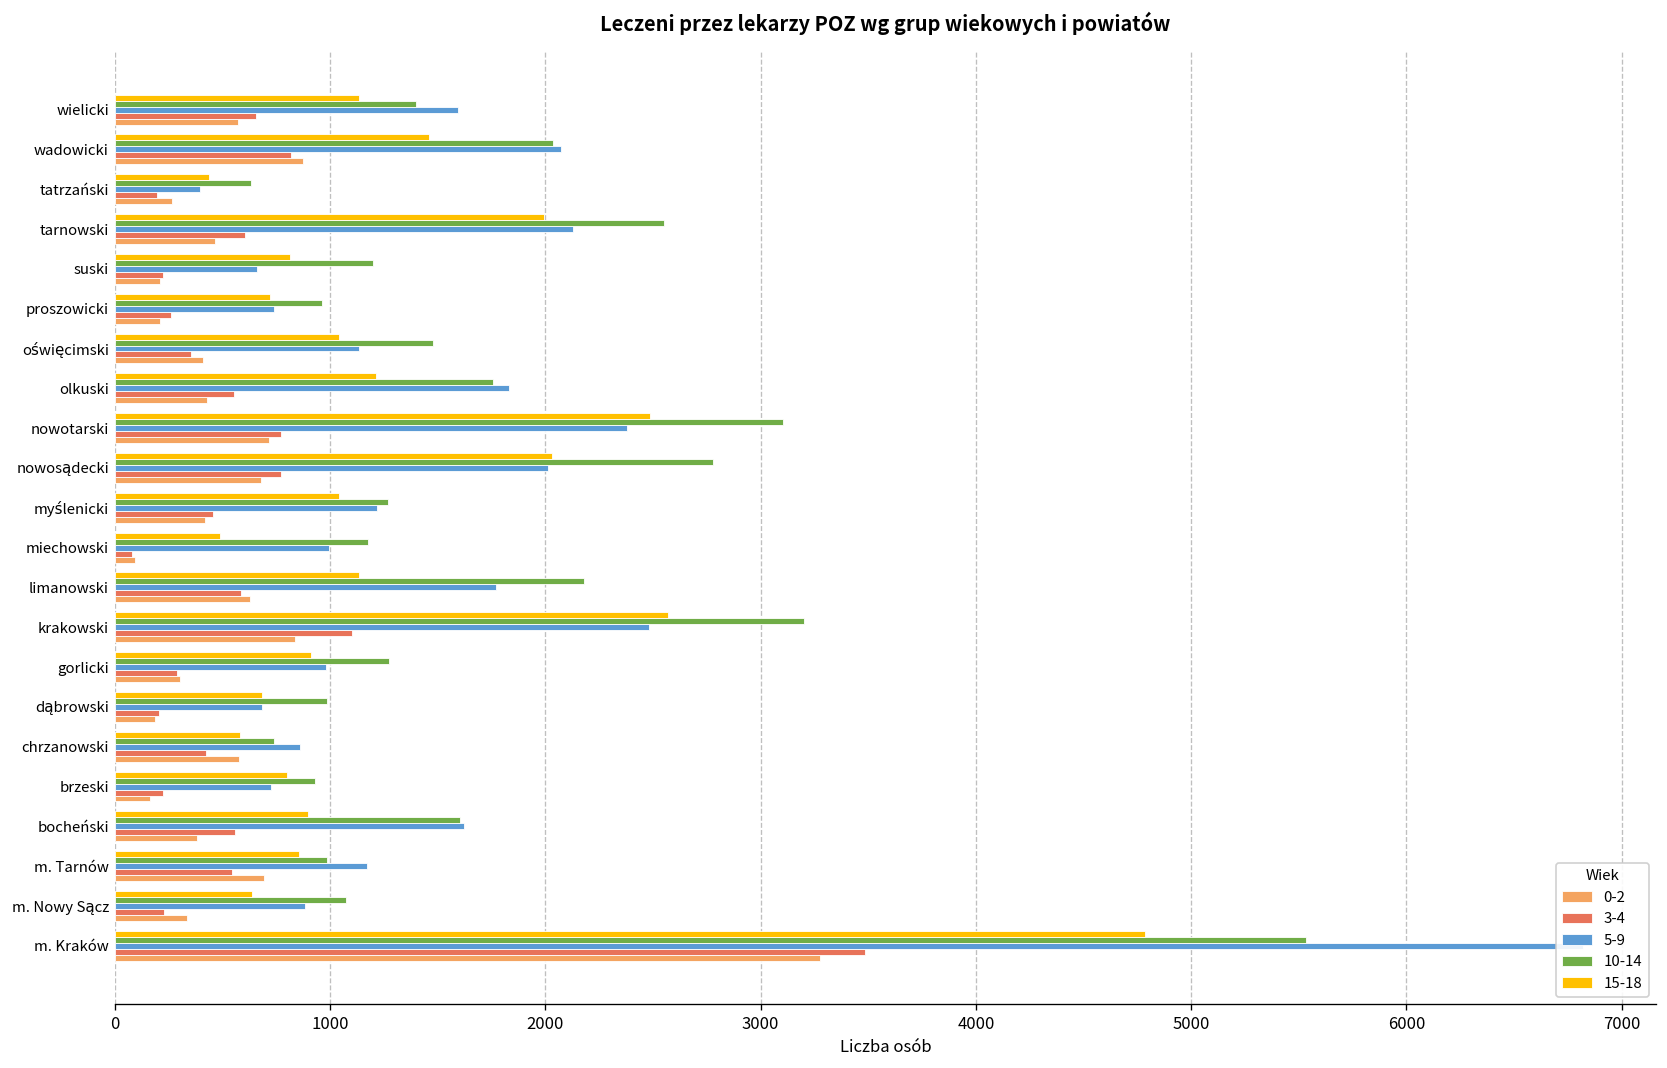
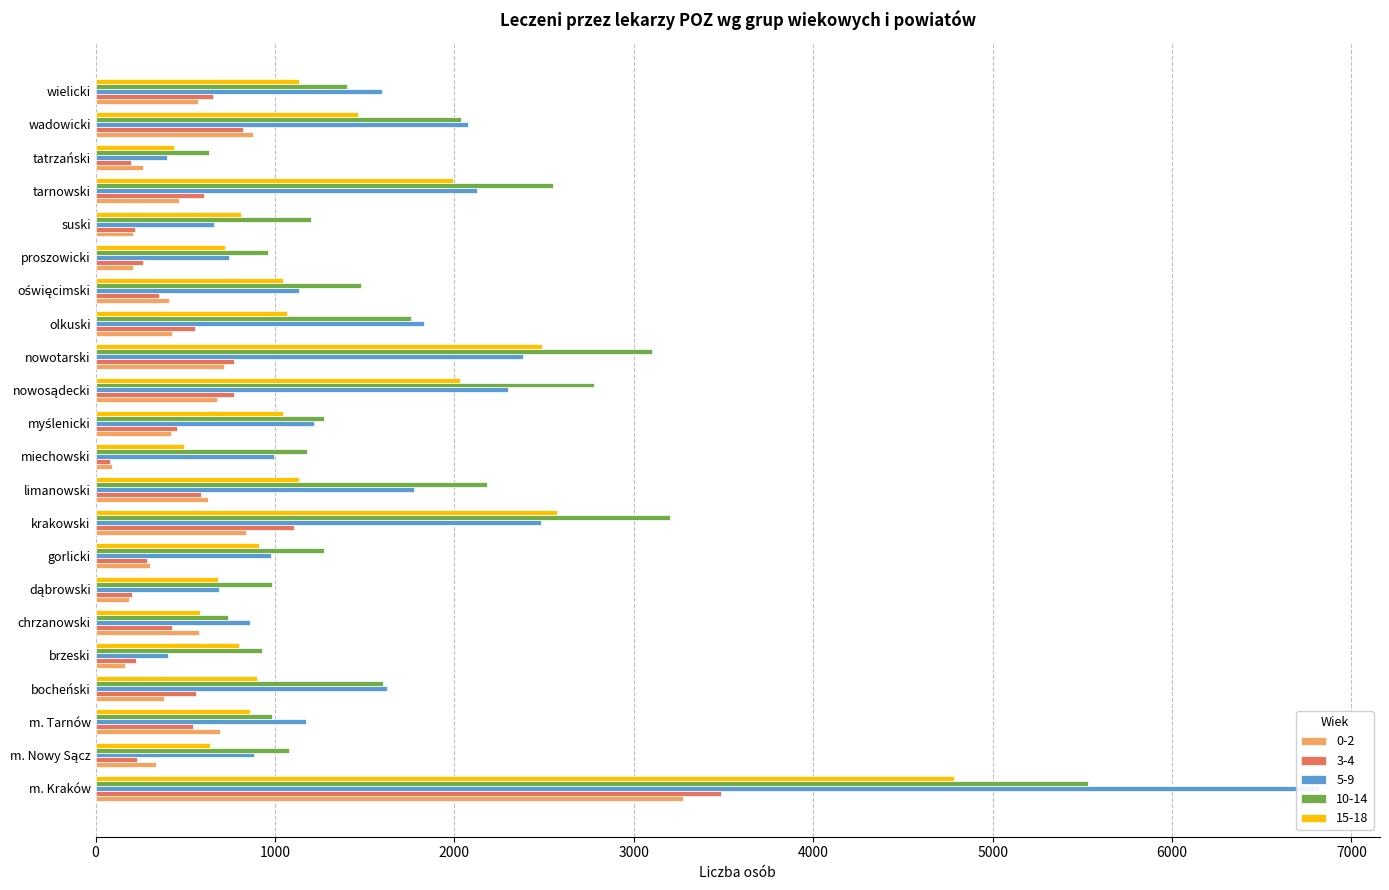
  {
    "5-9": {
      "wielicki": 1590,
      "wadowicki": 2070,
      "tatrzański": 400,
      "tarnowski": 2130,
      "suski": 660,
      "proszowicki": 740,
      "oświęcimski": 1130,
      "olkuski": 1830,
      "nowotarski": 2380,
-     "nowosądecki": 2010,
+     "nowosądecki": 2300,
      "myślenicki": 1220,
      "miechowski": 1000,
      "limanowski": 1770,
      "krakowski": 2480,
      "gorlicki": 980,
      "dąbrowski": 690,
      "chrzanowski": 860,
-     "brzeski": 730,
+     "brzeski": 400,
      "bocheński": 1620,
      "m. Tarnów": 1170,
      "m. Nowy Sącz": 880
    },
    "10-14": {
      "wielicki": 1400,
      "wadowicki": 2040,
      "tatrzański": 630,
      "tarnowski": 2550,
      "suski": 1200,
      "proszowicki": 960,
      "oświęcimski": 1480,
      "olkuski": 1760,
      "nowotarski": 3100,
      "nowosądecki": 2780,
      "myślenicki": 1270,
      "miechowski": 1180,
      "limanowski": 2180,
      "krakowski": 3200,
      "gorlicki": 1270,
      "dąbrowski": 990,
      "chrzanowski": 740,
      "brzeski": 930,
      "bocheński": 1600,
      "m. Tarnów": 990,
      "m. Nowy Sącz": 1080,
      "m. Kraków": 5530
    },
    "15-18": {
      "wielicki": 1130,
      "wadowicki": 1460,
      "tatrzański": 440,
      "tarnowski": 1990,
      "suski": 810,
      "proszowicki": 720,
      "oświęcimski": 1040,
-     "olkuski": 1210,
+     "olkuski": 1070,
      "nowotarski": 2490,
      "nowosądecki": 2030,
      "myślenicki": 1040,
      "miechowski": 490,
      "limanowski": 1130,
      "krakowski": 2570,
      "gorlicki": 910,
      "dąbrowski": 680,
      "chrzanowski": 580,
      "brzeski": 800,
      "bocheński": 900,
      "m. Tarnów": 860,
      "m. Nowy Sącz": 640,
      "m. Kraków": 4790
    }
  }
